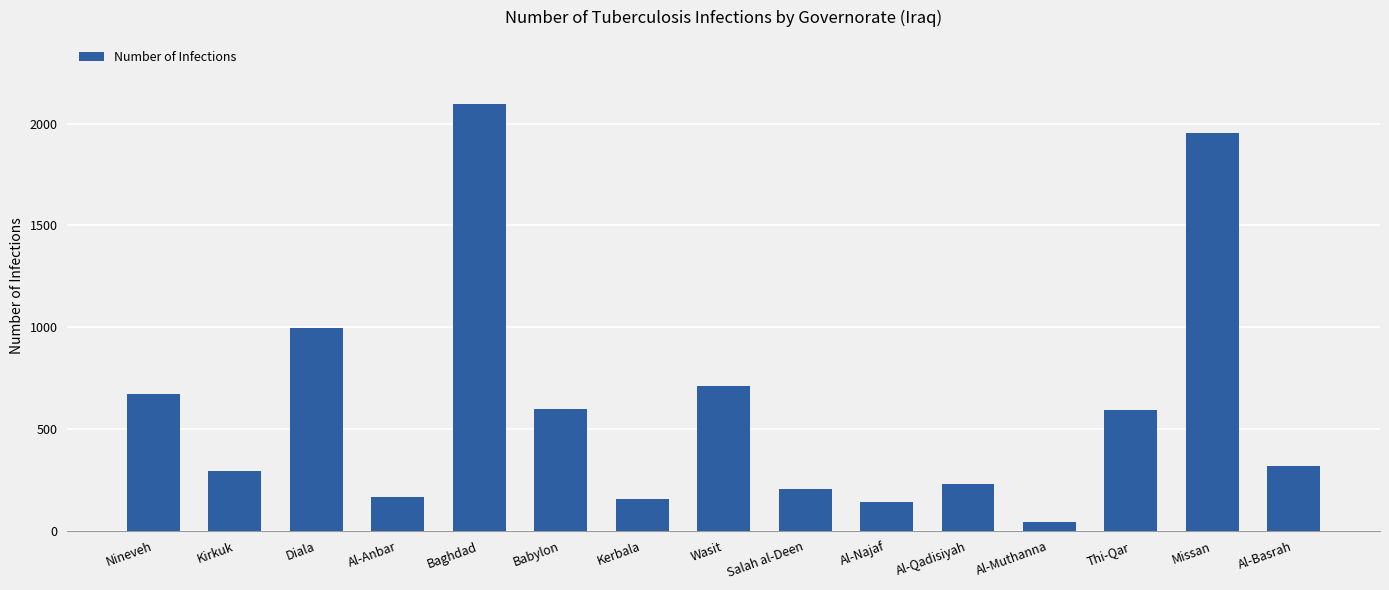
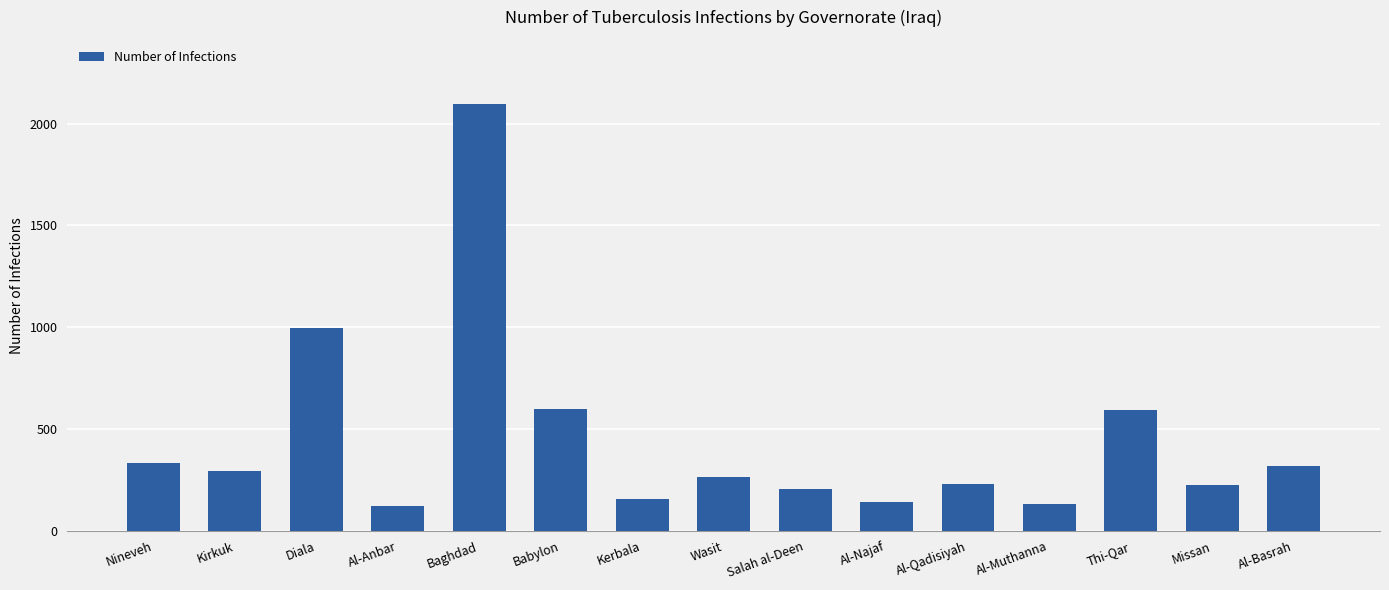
  {
-   "Nineveh": 670,
+   "Nineveh": 330,
    "Kirkuk": 290,
    "Diala": 990,
-   "Al-Anbar": 170,
+   "Al-Anbar": 120,
    "Baghdad": 2100,
    "Babylon": 600,
    "Kerbala": 160,
-   "Wasit": 710,
+   "Wasit": 270,
    "Salah al-Deen": 210,
    "Al-Najaf": 140,
    "Al-Qadisiyah": 230,
-   "Al-Muthanna": 40,
+   "Al-Muthanna": 130,
    "Thi-Qar": 590,
-   "Missan": 1960,
+   "Missan": 230,
    "Al-Basrah": 320
  }
